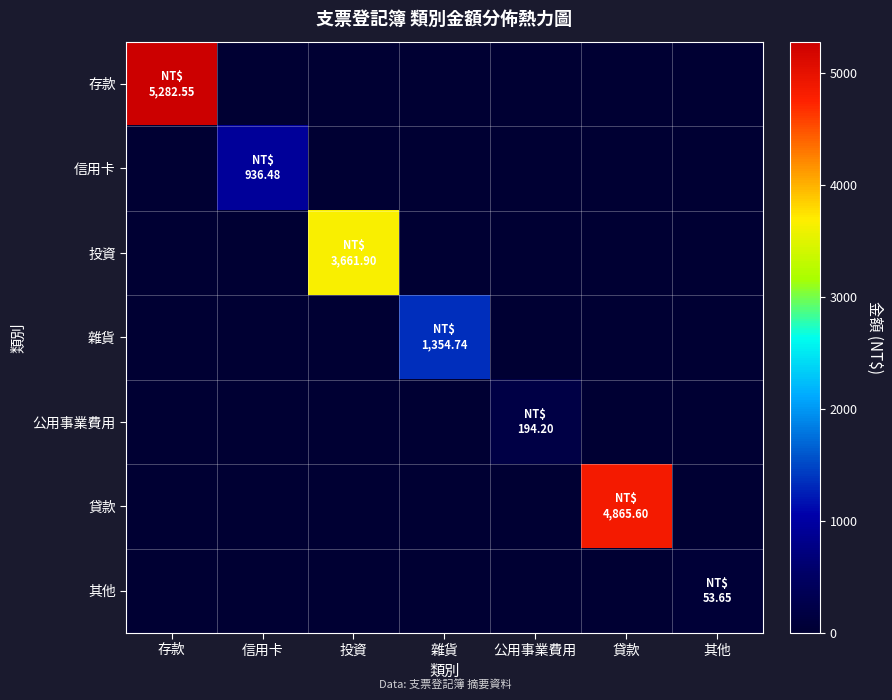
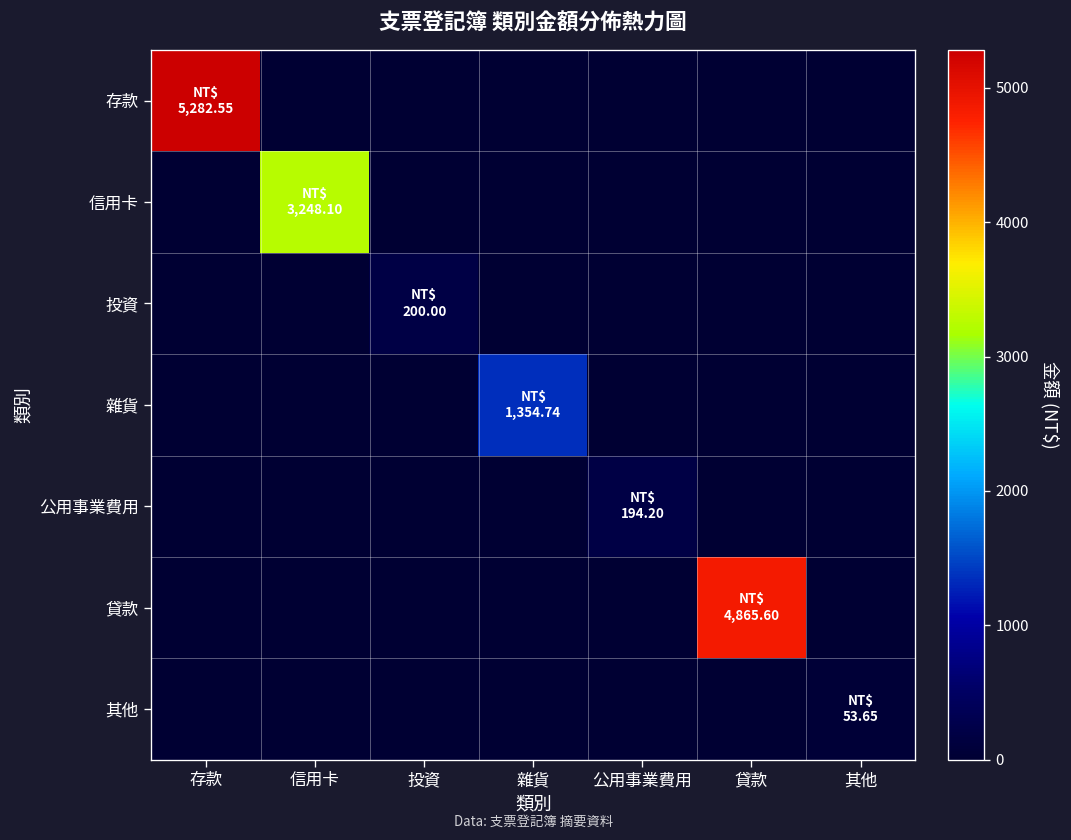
  {
    "存款": {
      "存款": "5,282.55"
    },
    "信用卡": {
-     "信用卡": "936.48"
+     "信用卡": "3,248.10"
    },
    "投資": {
-     "投資": "3,661.90"
+     "投資": "200.00"
    },
    "雜貨": {
      "雜貨": "1,354.74"
    },
    "公用事業費用": {
      "公用事業費用": "194.20"
    },
    "貸款": {
      "貸款": "4,865.60"
    },
    "其他": {
      "其他": "53.65"
    }
  }
